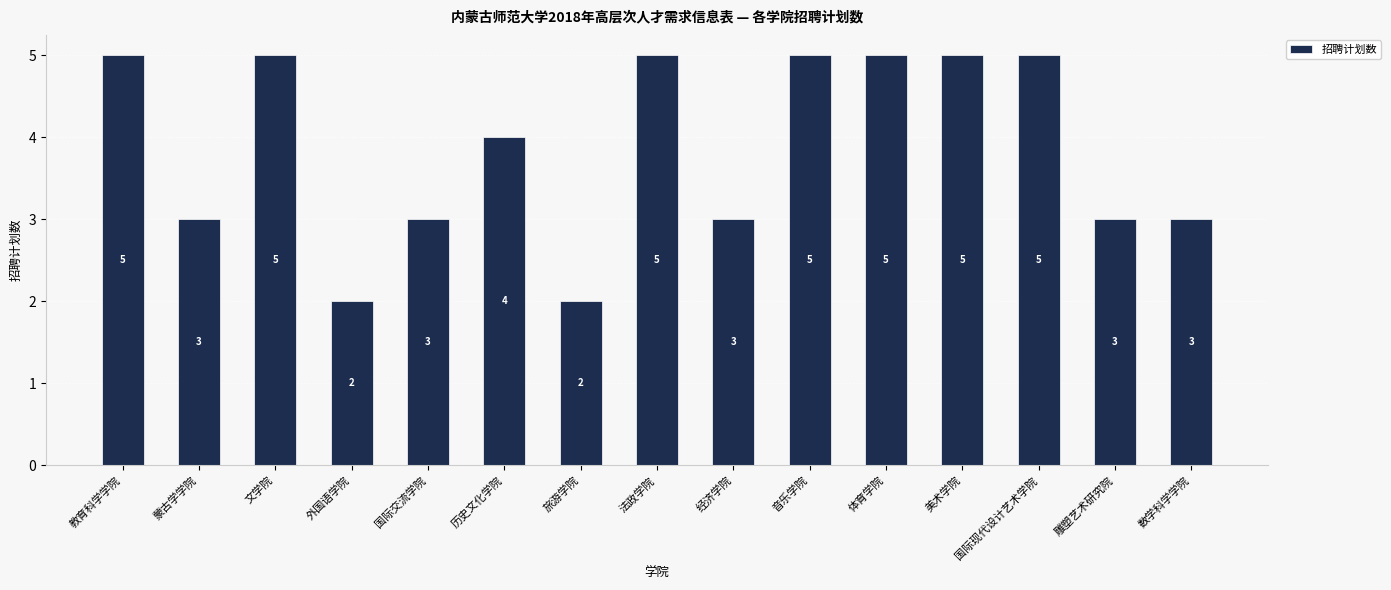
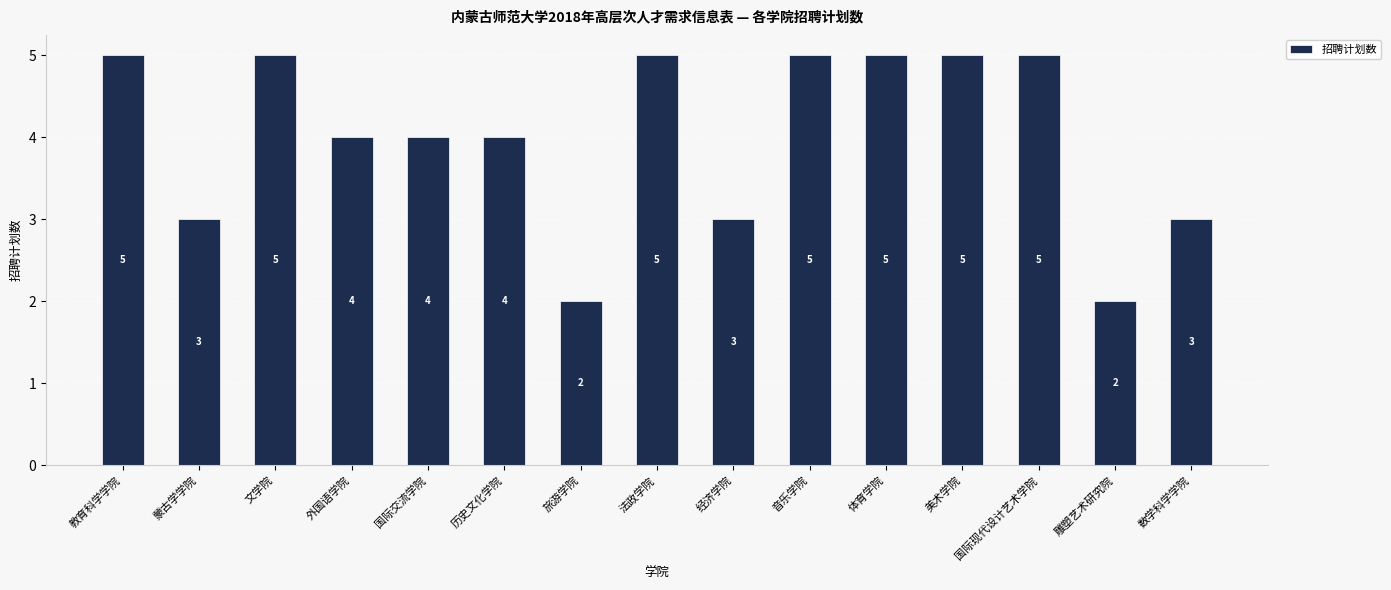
  {
    "教育科学学院": 5,
    "蒙古学学院": 3,
    "文学院": 5,
-   "外国语学院": 2,
-   "国际交流学院": 3,
+   "外国语学院": 4,
+   "国际交流学院": 4,
    "历史文化学院": 4,
    "旅游学院": 2,
    "法政学院": 5,
    "经济学院": 3,
    "音乐学院": 5,
    "体育学院": 5,
    "美术学院": 5,
    "国际现代设计艺术学院": 5,
-   "雕塑艺术研究院": 3,
+   "雕塑艺术研究院": 2,
    "数学科学学院": 3
  }
